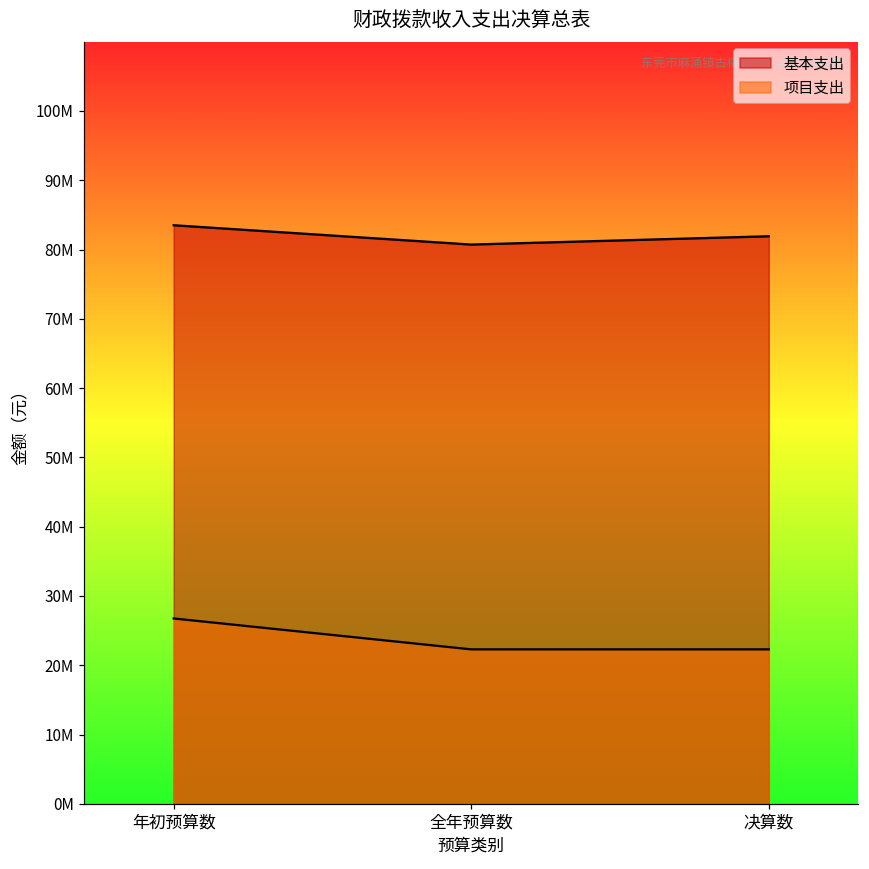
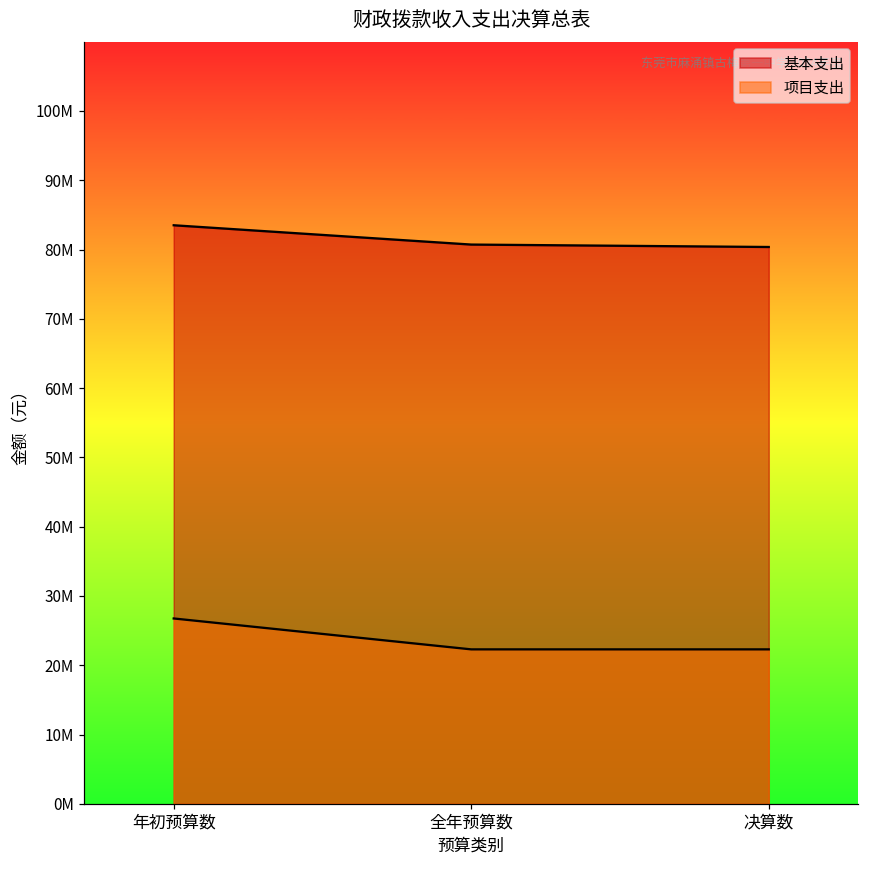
  {
    "基本支出": {
      "年初预算数": 84000000,
      "全年预算数": 81000000,
-     "决算数": 82000000
+     "决算数": 80000000
    },
    "项目支出": {
      "年初预算数": 27000000,
      "全年预算数": 22000000,
      "决算数": 22000000
    }
  }
